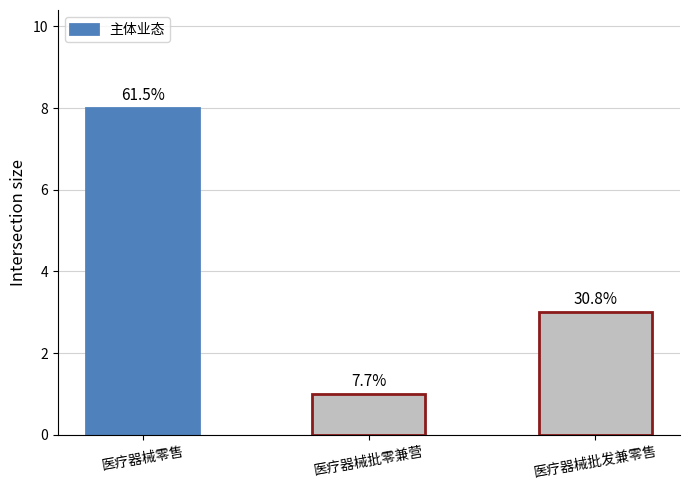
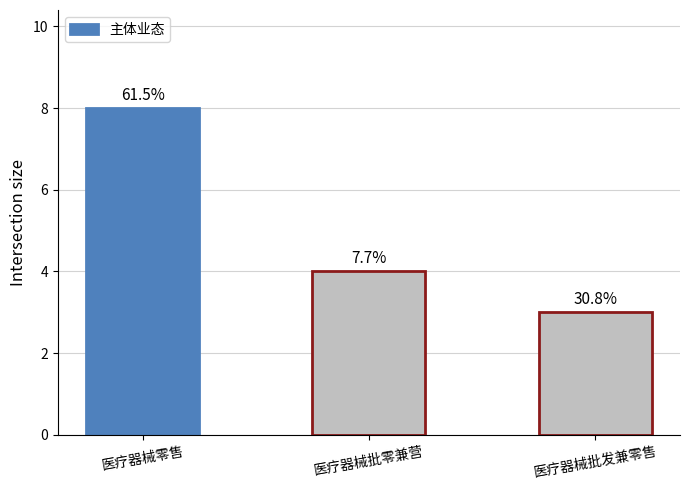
  {
-   "医疗器械批零兼营": 1
+   "医疗器械批零兼营": 4
  }
